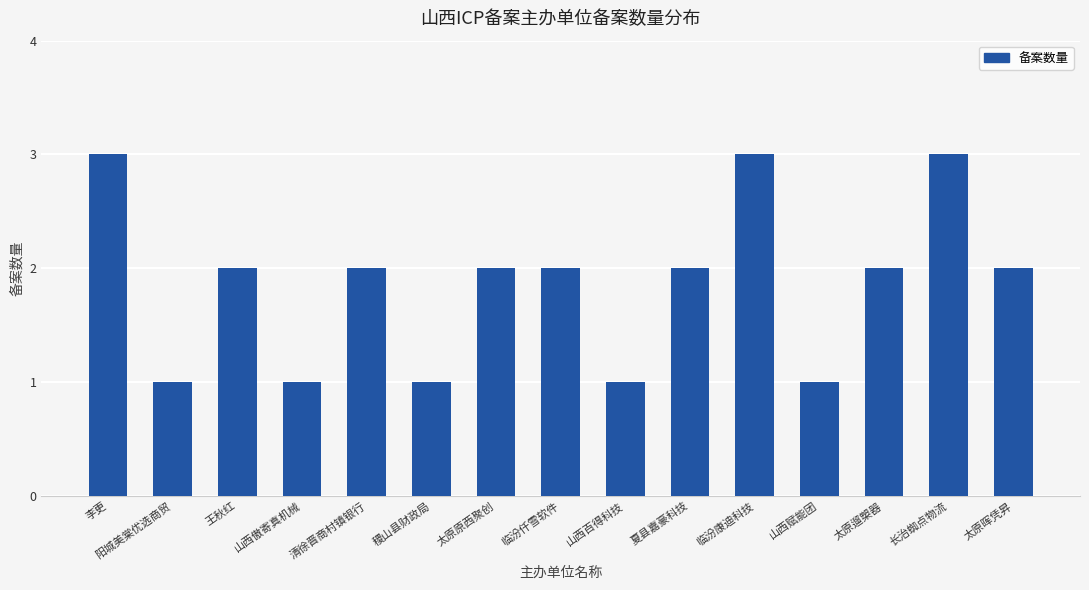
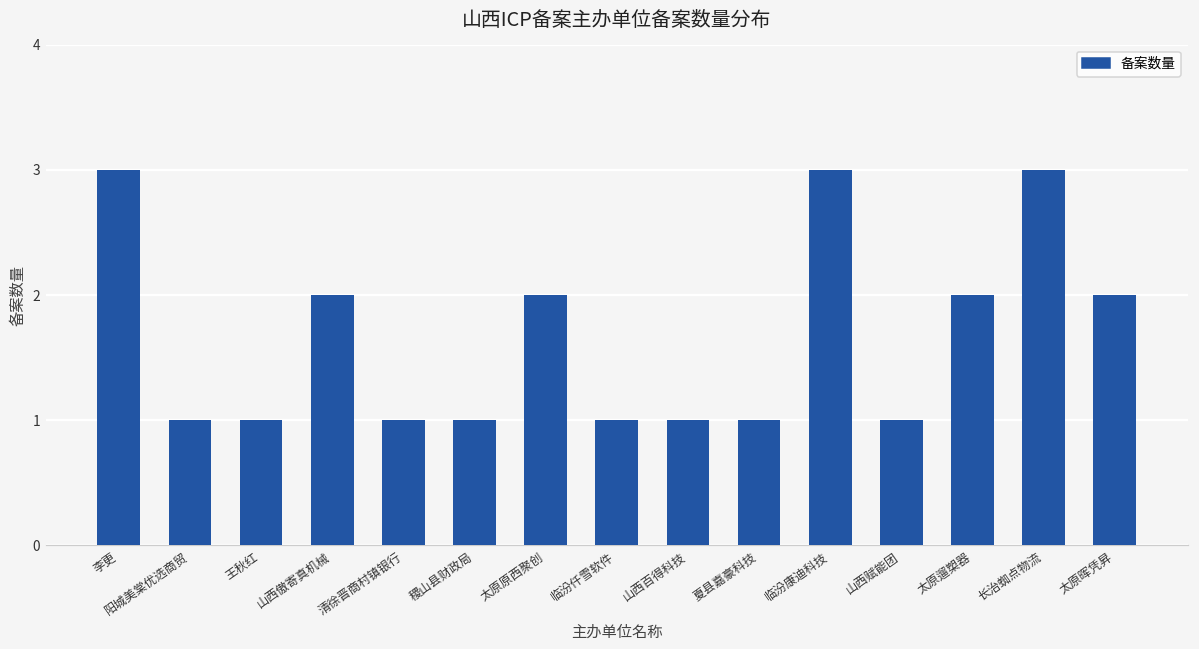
  {
    "李更": 3,
    "阳城美棠优选商贸": 1,
-   "王秋红": 2,
-   "山西傲寄真机械": 1,
-   "清徐晋商村镇银行": 2,
+   "王秋红": 1,
+   "山西傲寄真机械": 2,
+   "清徐晋商村镇银行": 1,
    "稷山县财政局": 1,
    "太原原西聚创": 2,
-   "临汾仟雪软件": 2,
+   "临汾仟雪软件": 1,
    "山西百得科技": 1,
-   "夏县嘉豪科技": 2,
+   "夏县嘉豪科技": 1,
    "临汾康迪科技": 3,
    "山西赋能团": 1,
    "太原遛槊器": 2,
    "长治蜘点物流": 3,
    "太原晖凭昇": 2
  }
